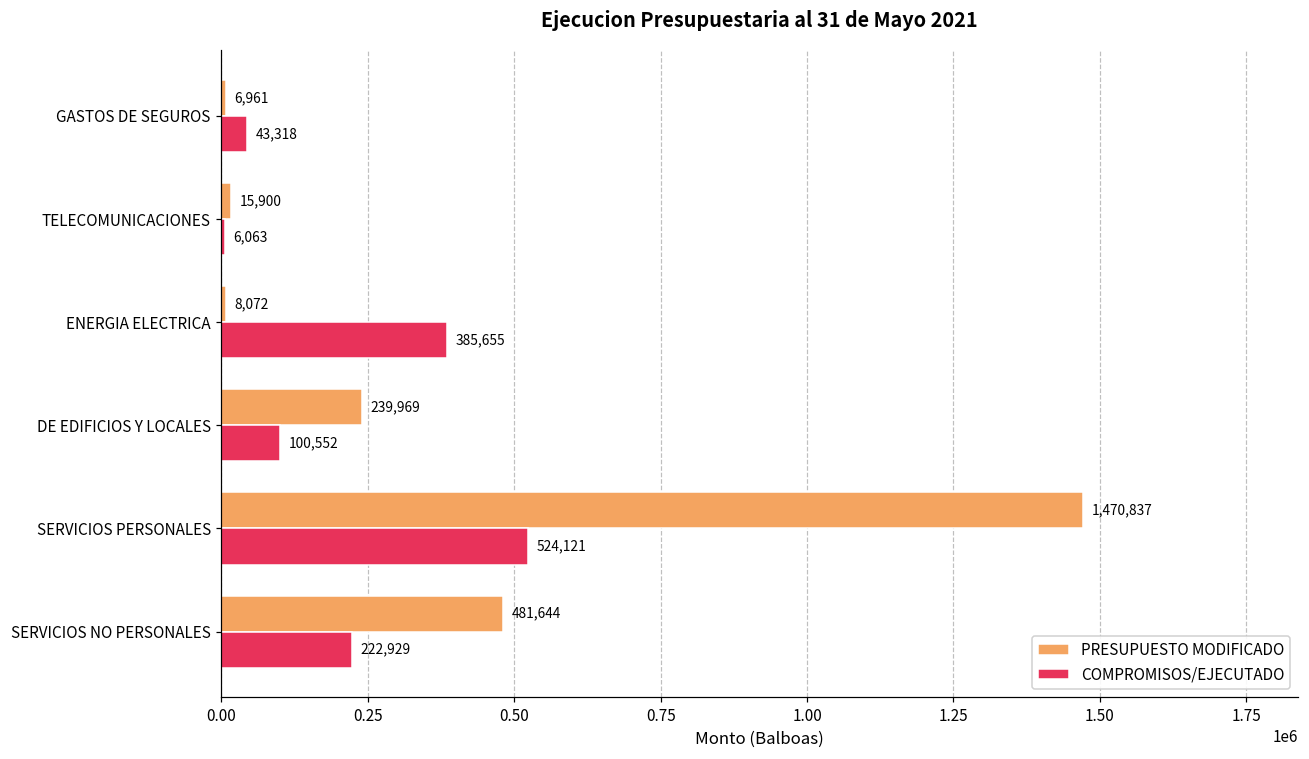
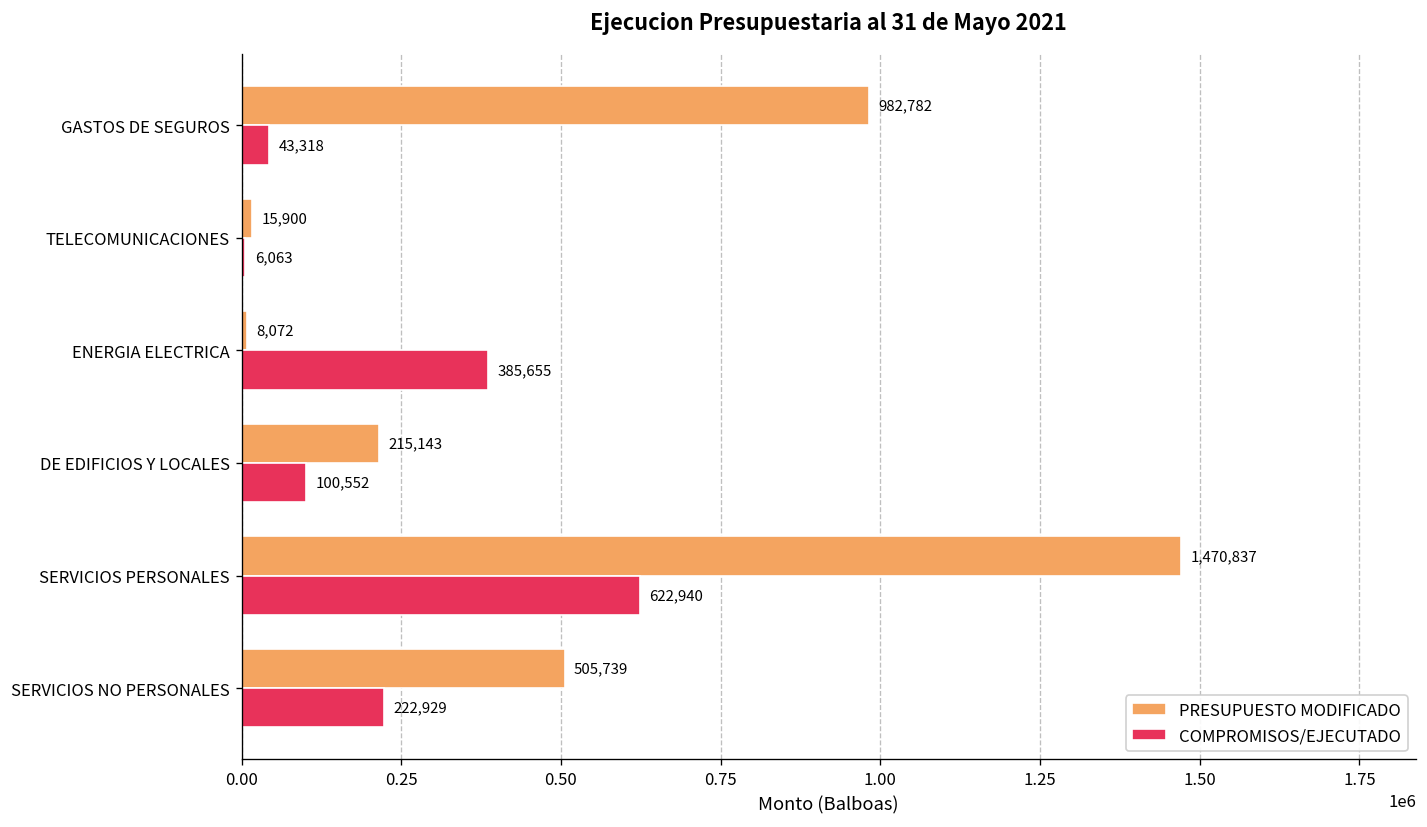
  {
    "PRESUPUESTO MODIFICADO": {
-     "GASTOS DE SEGUROS": "6,961",
+     "GASTOS DE SEGUROS": "982,782",
      "TELECOMUNICACIONES": "15,900",
      "ENERGIA ELECTRICA": "8,072",
-     "DE EDIFICIOS Y LOCALES": "239,969",
+     "DE EDIFICIOS Y LOCALES": "215,143",
      "SERVICIOS PERSONALES": "1,470,837",
-     "SERVICIOS NO PERSONALES": "481,644"
+     "SERVICIOS NO PERSONALES": "505,739"
    },
    "COMPROMISOS/EJECUTADO": {
      "GASTOS DE SEGUROS": "43,318",
      "TELECOMUNICACIONES": "6,063",
      "ENERGIA ELECTRICA": "385,655",
      "DE EDIFICIOS Y LOCALES": "100,552",
-     "SERVICIOS PERSONALES": "524,121",
+     "SERVICIOS PERSONALES": "622,940",
      "SERVICIOS NO PERSONALES": "222,929"
    }
  }
